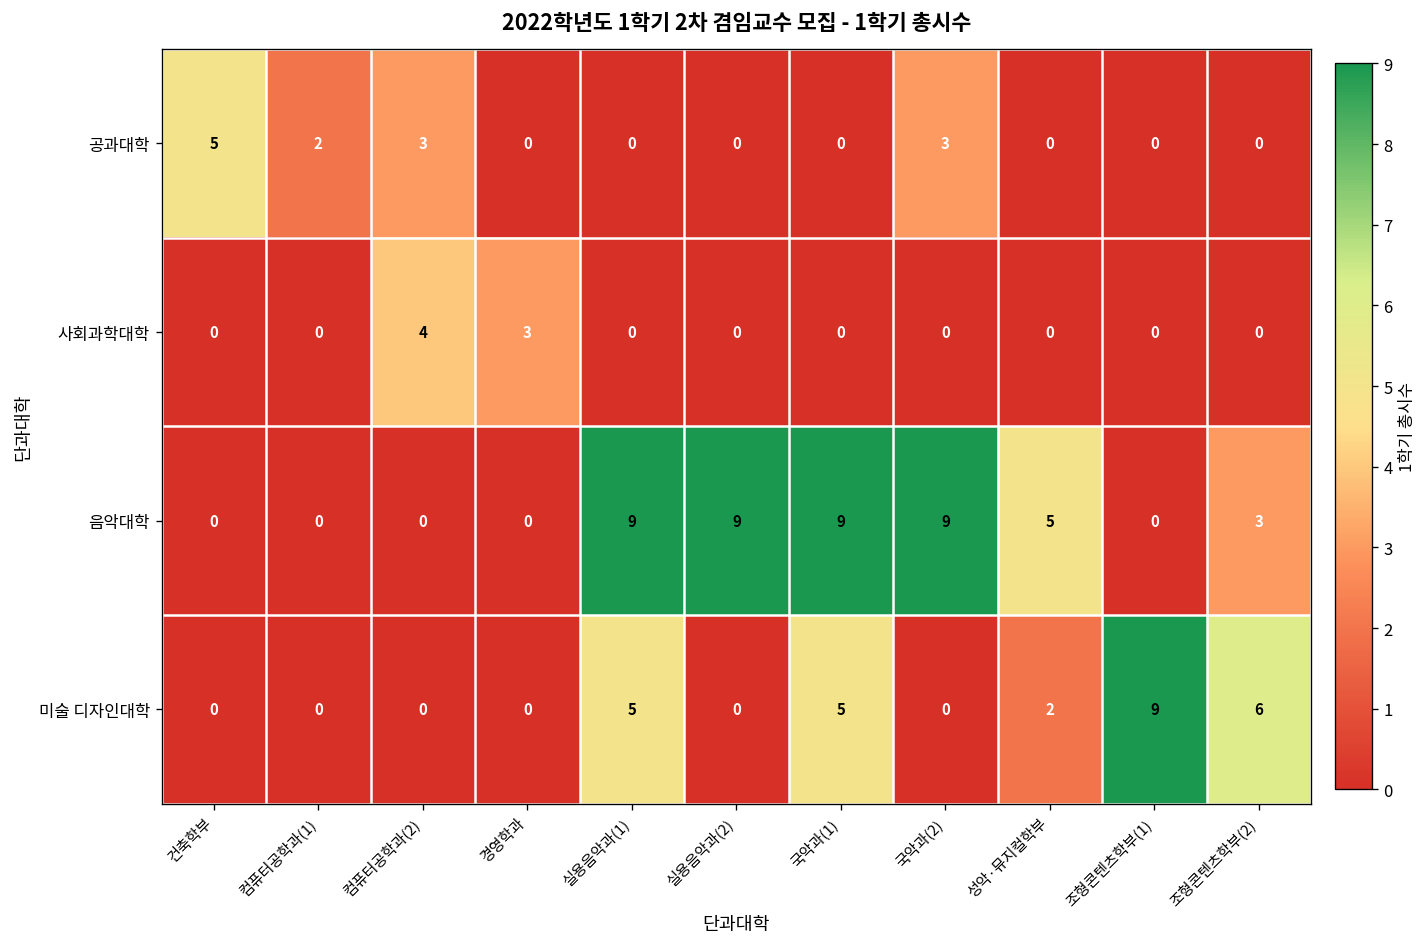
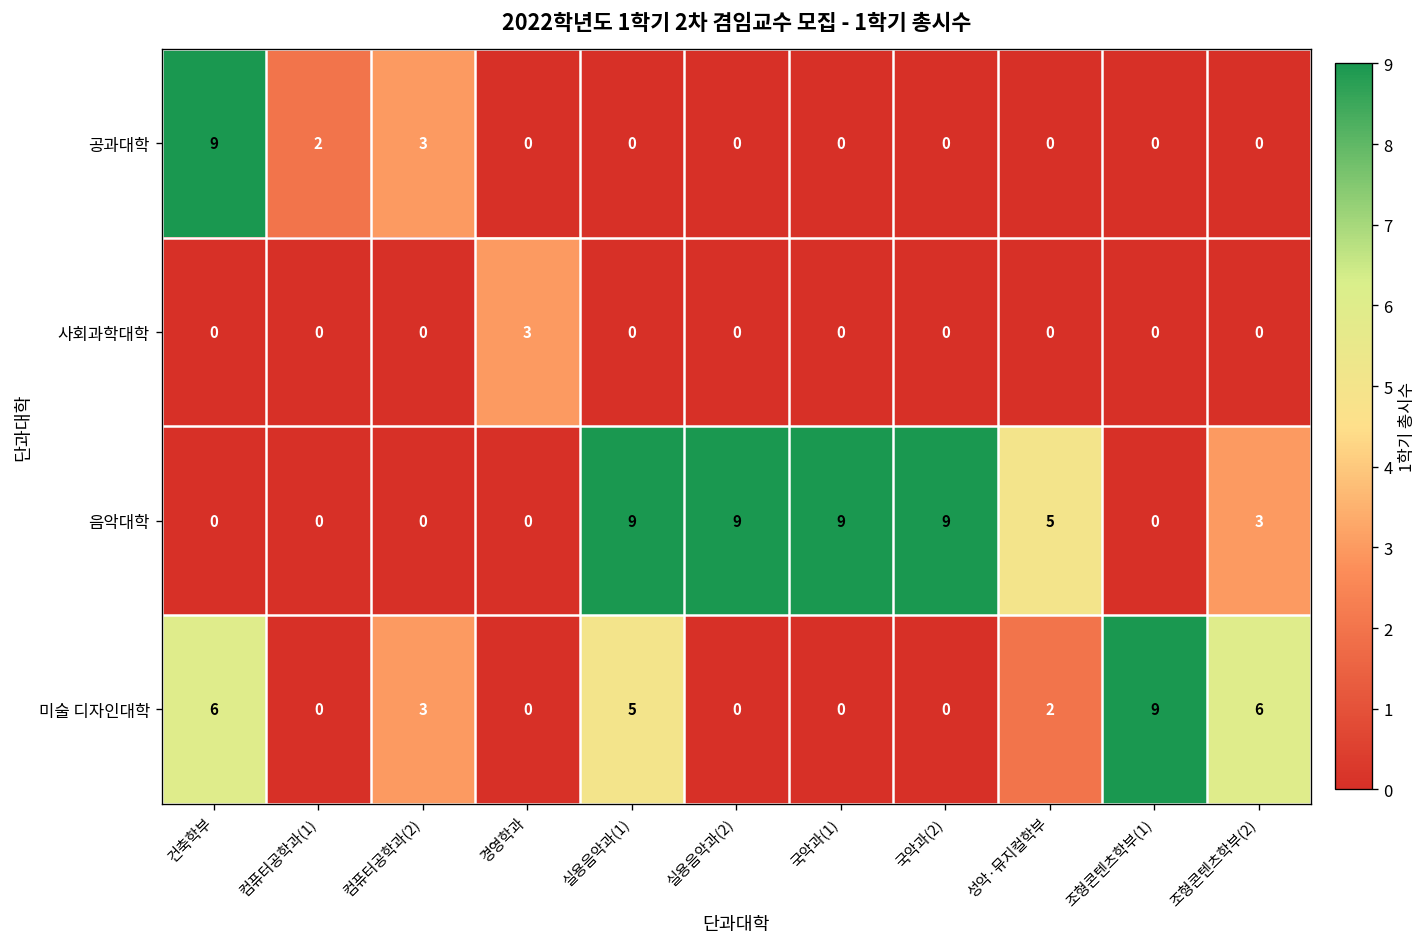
  {
    "공과대학": {
-     "건축학부": 5,
+     "건축학부": 9,
      "컴퓨터공학과(1)": 2,
      "컴퓨터공학과(2)": 3,
      "경영학과": 0,
      "실용음악과(1)": 0,
      "실용음악과(2)": 0,
      "국악과(1)": 0,
-     "국악과(2)": 3,
+     "국악과(2)": 0,
      "성악·뮤지컬학부": 0,
      "조형콘텐츠학부(1)": 0,
      "조형콘텐츠학부(2)": 0
    },
    "사회과학대학": {
      "건축학부": 0,
      "컴퓨터공학과(1)": 0,
-     "컴퓨터공학과(2)": 4,
+     "컴퓨터공학과(2)": 0,
      "경영학과": 3,
      "실용음악과(1)": 0,
      "실용음악과(2)": 0,
      "국악과(1)": 0,
      "국악과(2)": 0,
      "성악·뮤지컬학부": 0,
      "조형콘텐츠학부(1)": 0,
      "조형콘텐츠학부(2)": 0
    },
    "음악대학": {
      "건축학부": 0,
      "컴퓨터공학과(1)": 0,
      "컴퓨터공학과(2)": 0,
      "경영학과": 0,
      "실용음악과(1)": 9,
      "실용음악과(2)": 9,
      "국악과(1)": 9,
      "국악과(2)": 9,
      "성악·뮤지컬학부": 5,
      "조형콘텐츠학부(1)": 0,
      "조형콘텐츠학부(2)": 3
    },
    "미술 디자인대학": {
-     "건축학부": 0,
+     "건축학부": 6,
      "컴퓨터공학과(1)": 0,
-     "컴퓨터공학과(2)": 0,
+     "컴퓨터공학과(2)": 3,
      "경영학과": 0,
      "실용음악과(1)": 5,
      "실용음악과(2)": 0,
-     "국악과(1)": 5,
+     "국악과(1)": 0,
      "국악과(2)": 0,
      "성악·뮤지컬학부": 2,
      "조형콘텐츠학부(1)": 9,
      "조형콘텐츠학부(2)": 6
    }
  }
